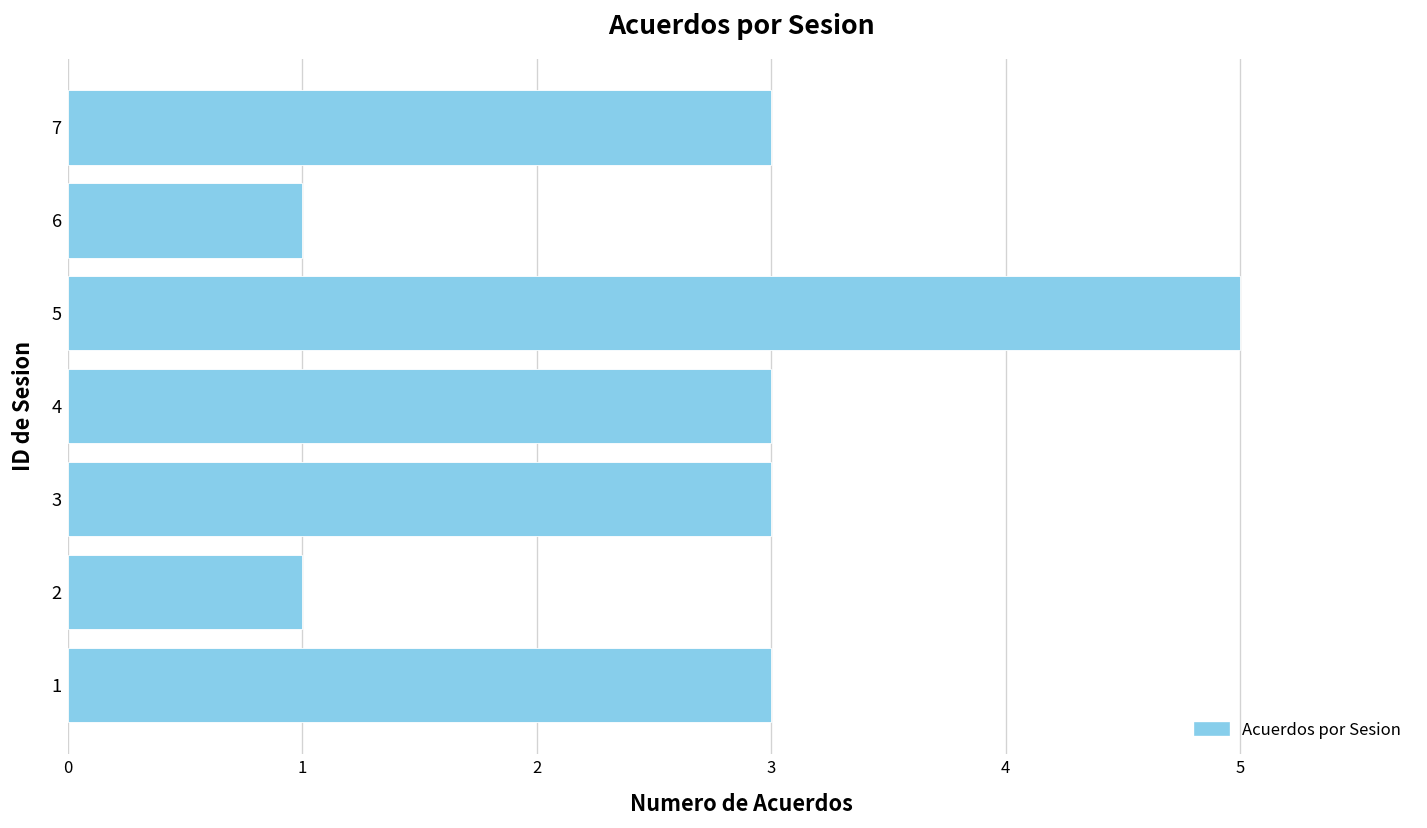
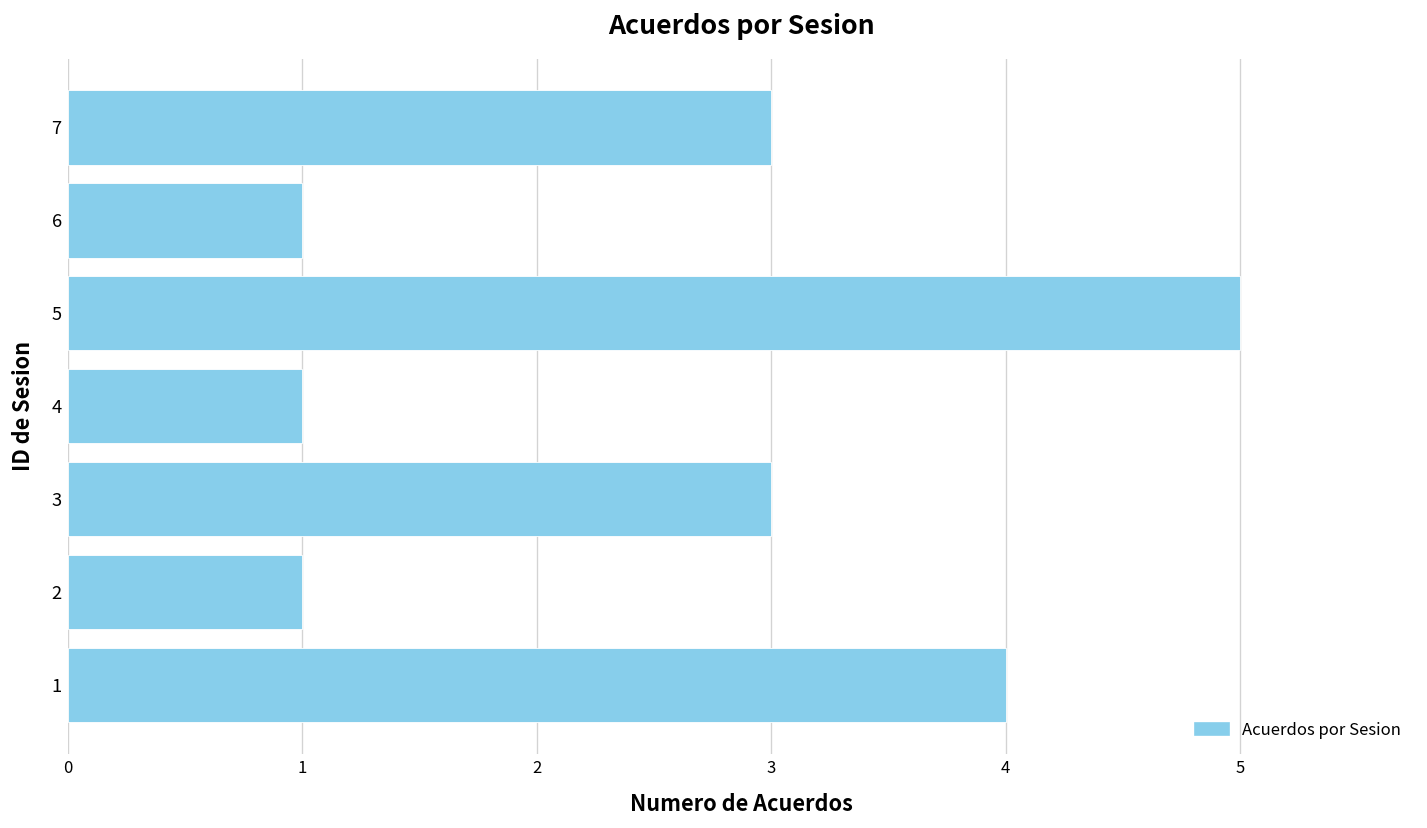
  {
    "7": 3,
    "6": 1,
    "5": 5,
-   "4": 3,
+   "4": 1,
    "3": 3,
    "2": 1,
-   "1": 3
+   "1": 4
  }
